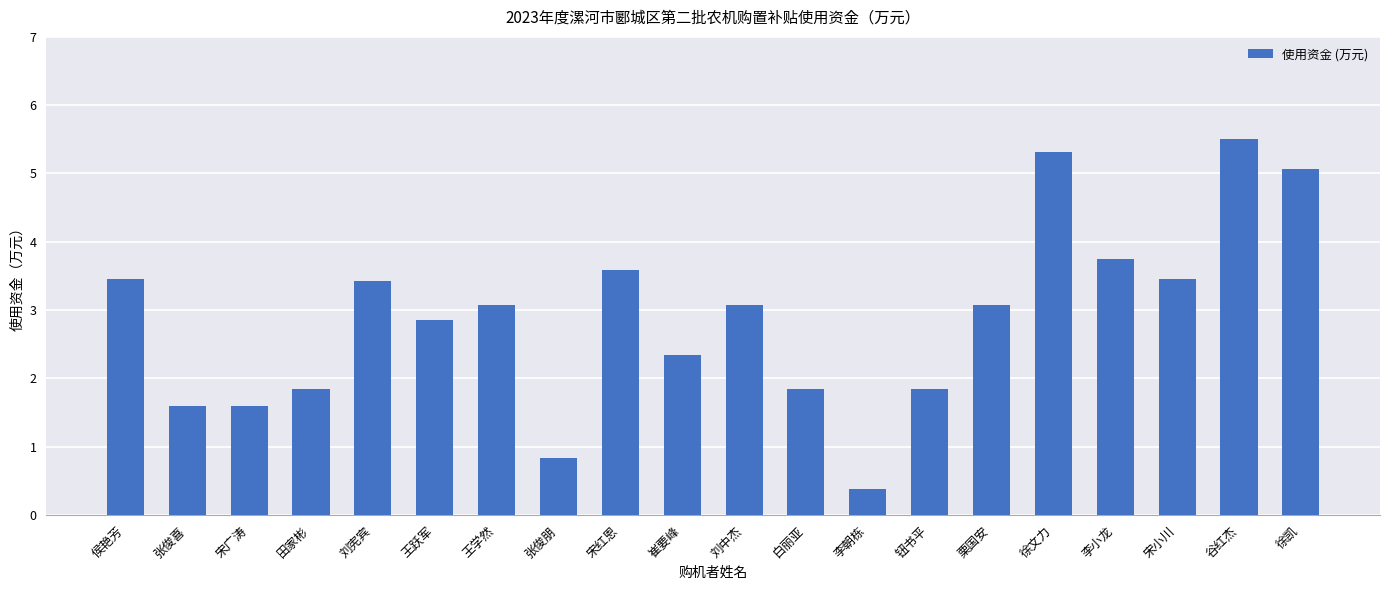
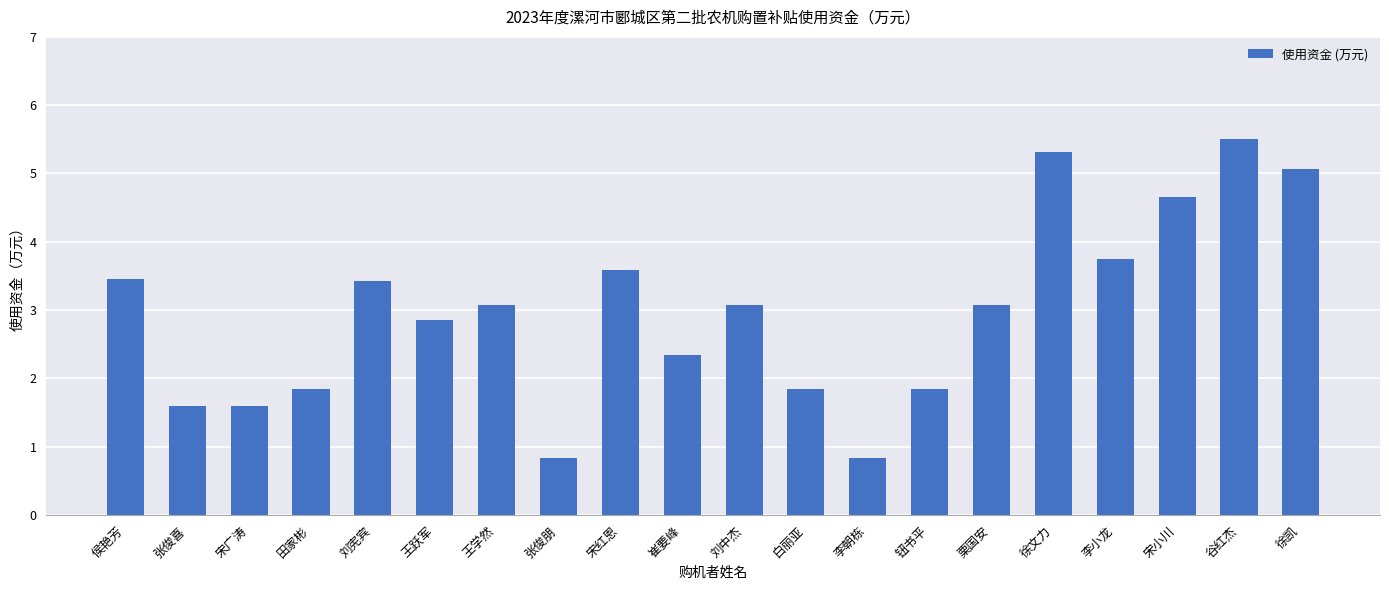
  {
    "侯艳芳": 3.5,
    "张俊喜": 1.6,
    "宋广涛": 1.6,
    "田家彬": 1.9,
    "刘宪宾": 3.4,
    "王跃军": 2.9,
    "王学然": 3.1,
    "张俊朋": 0.8,
    "宋红恩": 3.6,
    "崔要峰": 2.4,
    "刘中杰": 3.1,
    "白丽亚": 1.9,
-   "李朝栋": 0.4,
+   "李朝栋": 0.8,
    "钮书平": 1.9,
    "栗国安": 3.1,
    "徐文力": 5.3,
    "李小龙": 3.8,
-   "宋小川": 3.5,
+   "宋小川": 4.7,
    "谷红杰": 5.5,
    "徐凯": 5.1
  }
